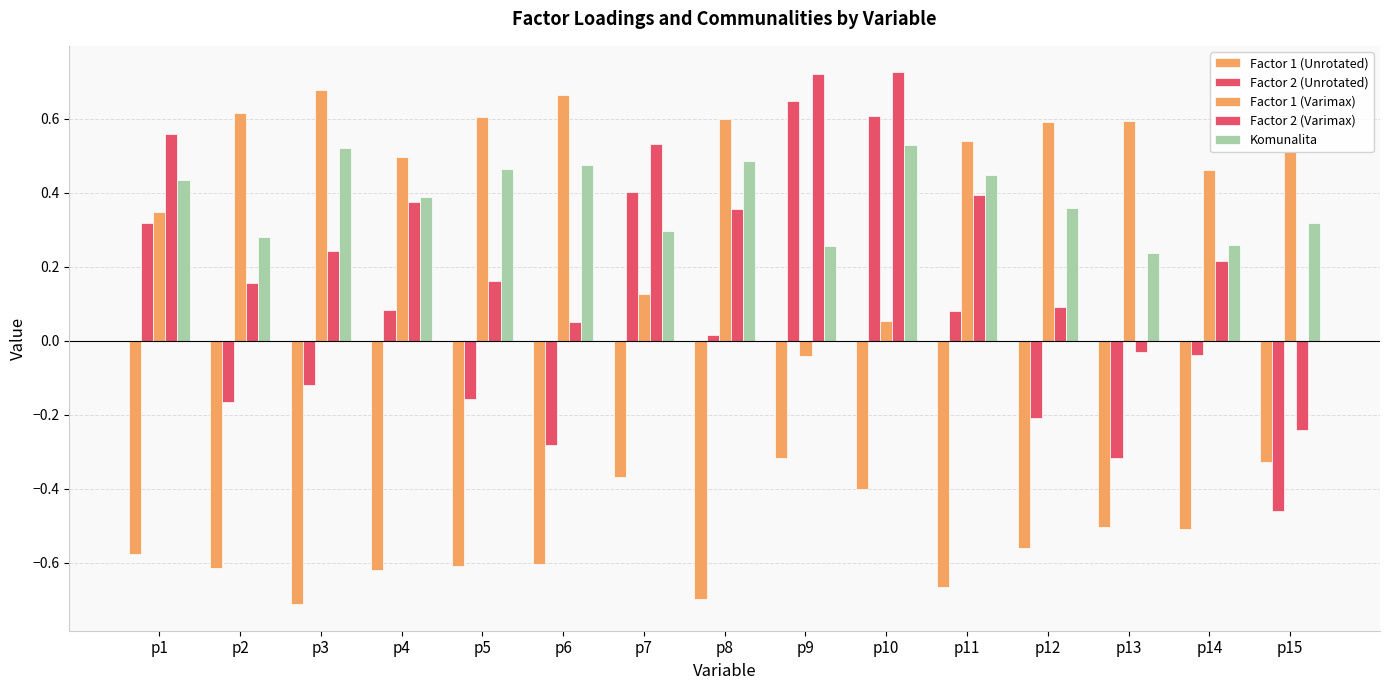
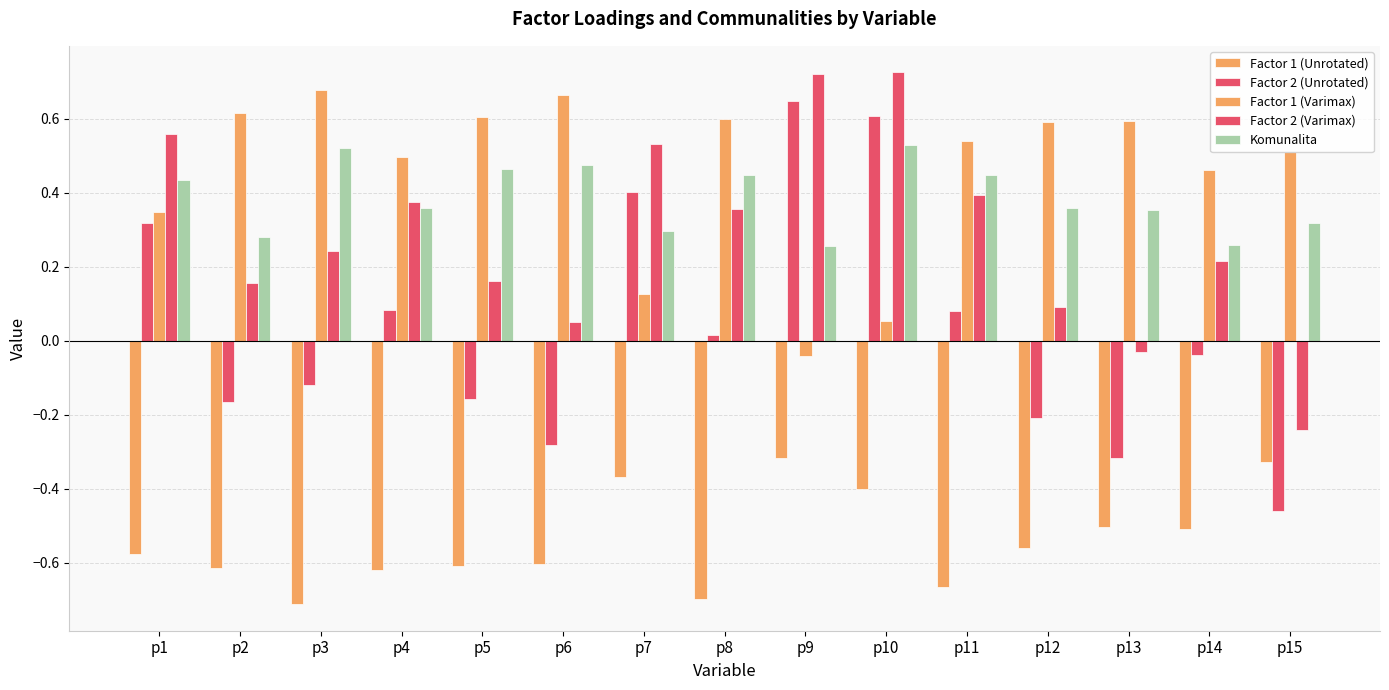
  {
    "Komunalita": {
      "p1": 0.43,
      "p2": 0.28,
      "p3": 0.52,
-     "p4": 0.39,
+     "p4": 0.36,
      "p5": 0.46,
      "p6": 0.48,
      "p7": 0.30,
-     "p8": 0.49,
+     "p8": 0.45,
      "p9": 0.26,
      "p10": 0.53,
      "p11": 0.45,
      "p12": 0.36,
-     "p13": 0.24,
+     "p13": 0.35,
      "p14": 0.26,
      "p15": 0.32
    }
  }
